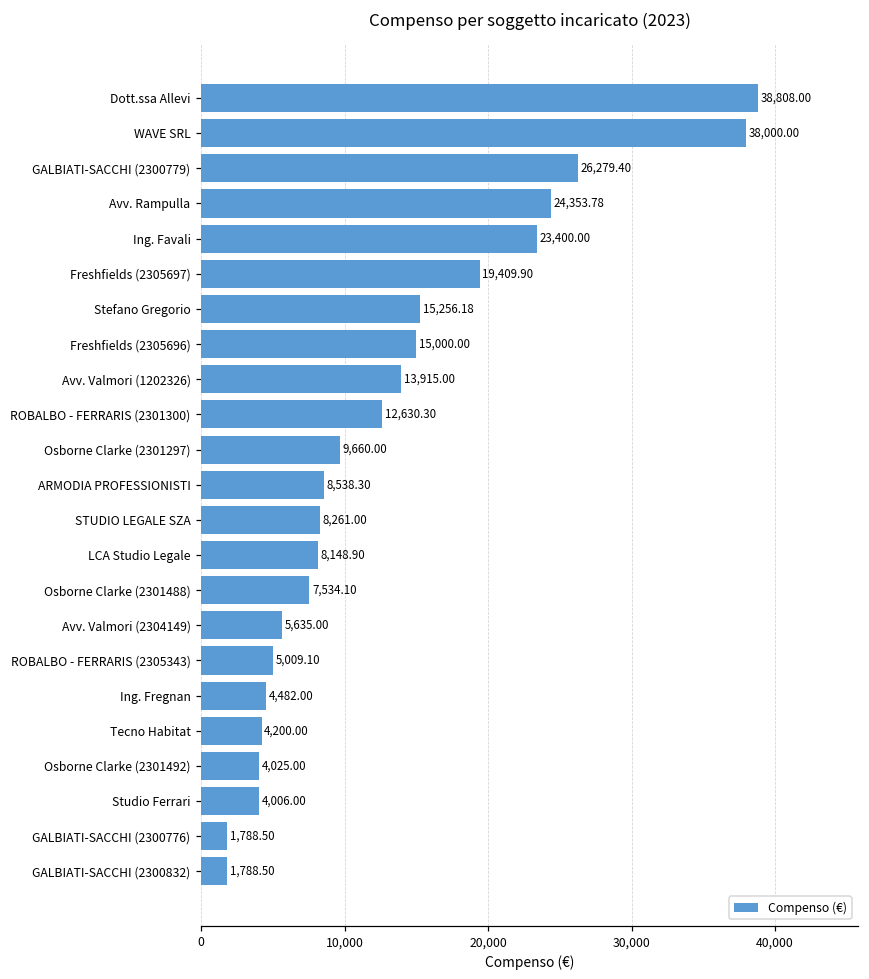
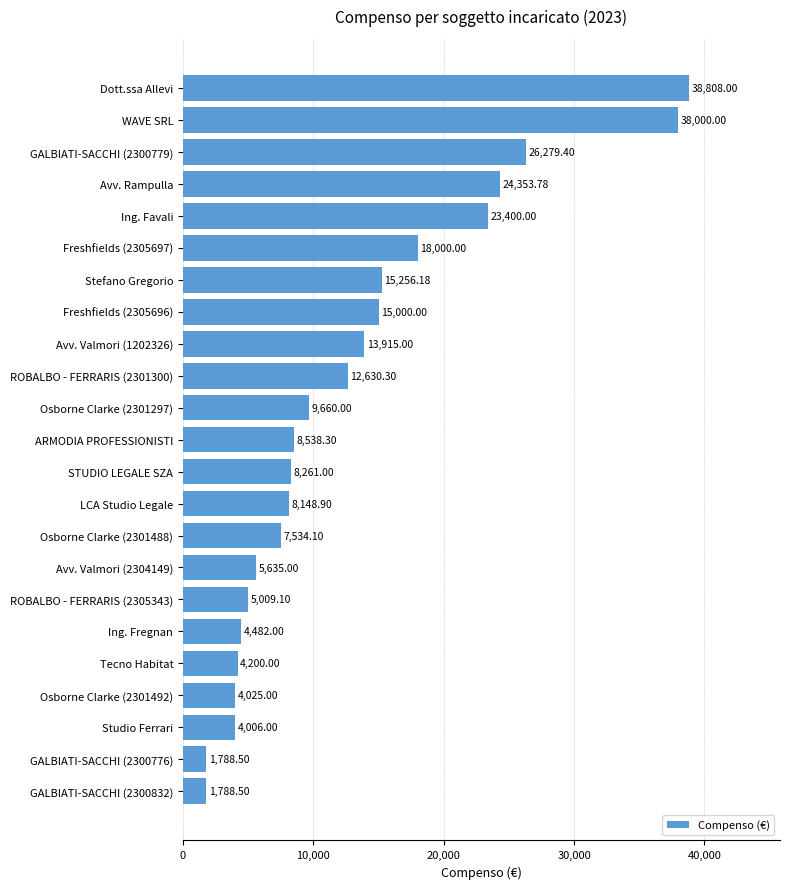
  {
    "Dott.ssa Allevi": "38,808.00",
    "WAVE SRL": "38,000.00",
    "GALBIATI-SACCHI (2300779)": "26,279.40",
    "Avv. Rampulla": "24,353.78",
    "Ing. Favali": "23,400.00",
-   "Freshfields (2305697)": "19,409.90",
+   "Freshfields (2305697)": "18,000.00",
    "Stefano Gregorio": "15,256.18",
    "Freshfields (2305696)": "15,000.00",
    "Avv. Valmori (1202326)": "13,915.00",
    "ROBALBO - FERRARIS (2301300)": "12,630.30",
    "Osborne Clarke (2301297)": "9,660.00",
    "ARMODIA PROFESSIONISTI": "8,538.30",
    "STUDIO LEGALE SZA": "8,261.00",
    "LCA Studio Legale": "8,148.90",
    "Osborne Clarke (2301488)": "7,534.10",
    "Avv. Valmori (2304149)": "5,635.00",
    "ROBALBO - FERRARIS (2305343)": "5,009.10",
    "Ing. Fregnan": "4,482.00",
    "Tecno Habitat": "4,200.00",
    "Osborne Clarke (2301492)": "4,025.00",
    "Studio Ferrari": "4,006.00",
    "GALBIATI-SACCHI (2300776)": "1,788.50",
    "GALBIATI-SACCHI (2300832)": "1,788.50"
  }
